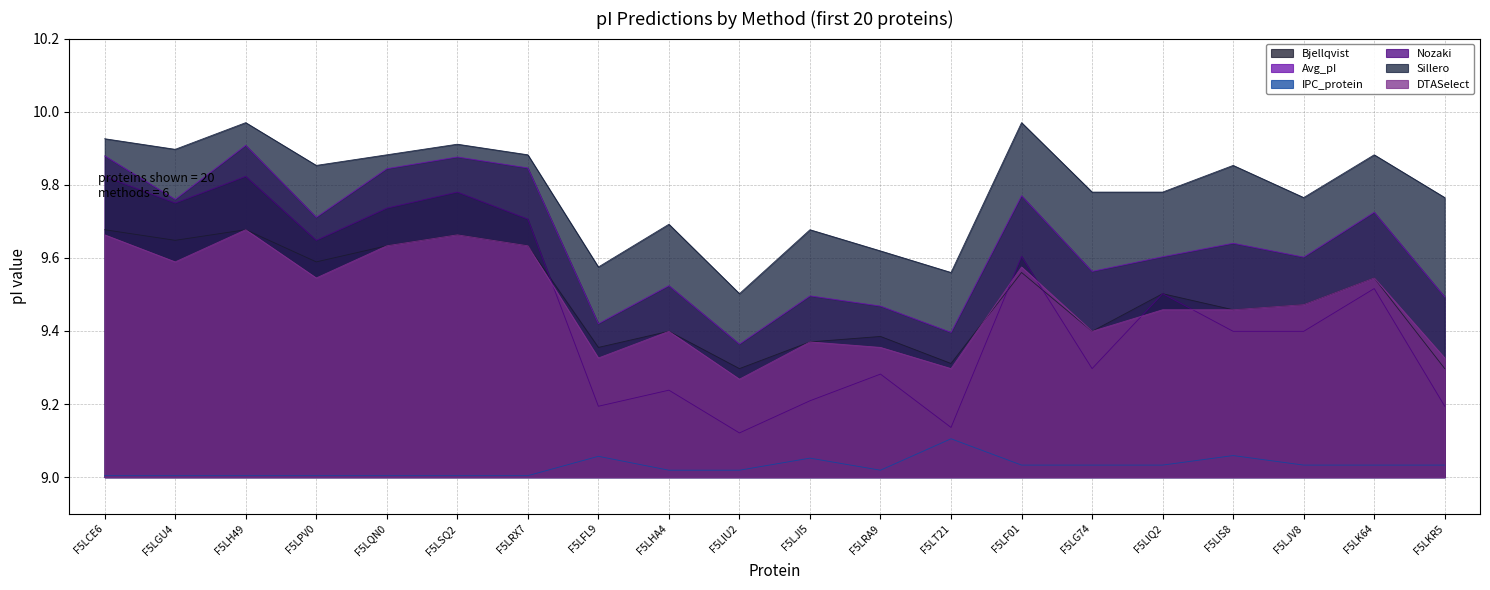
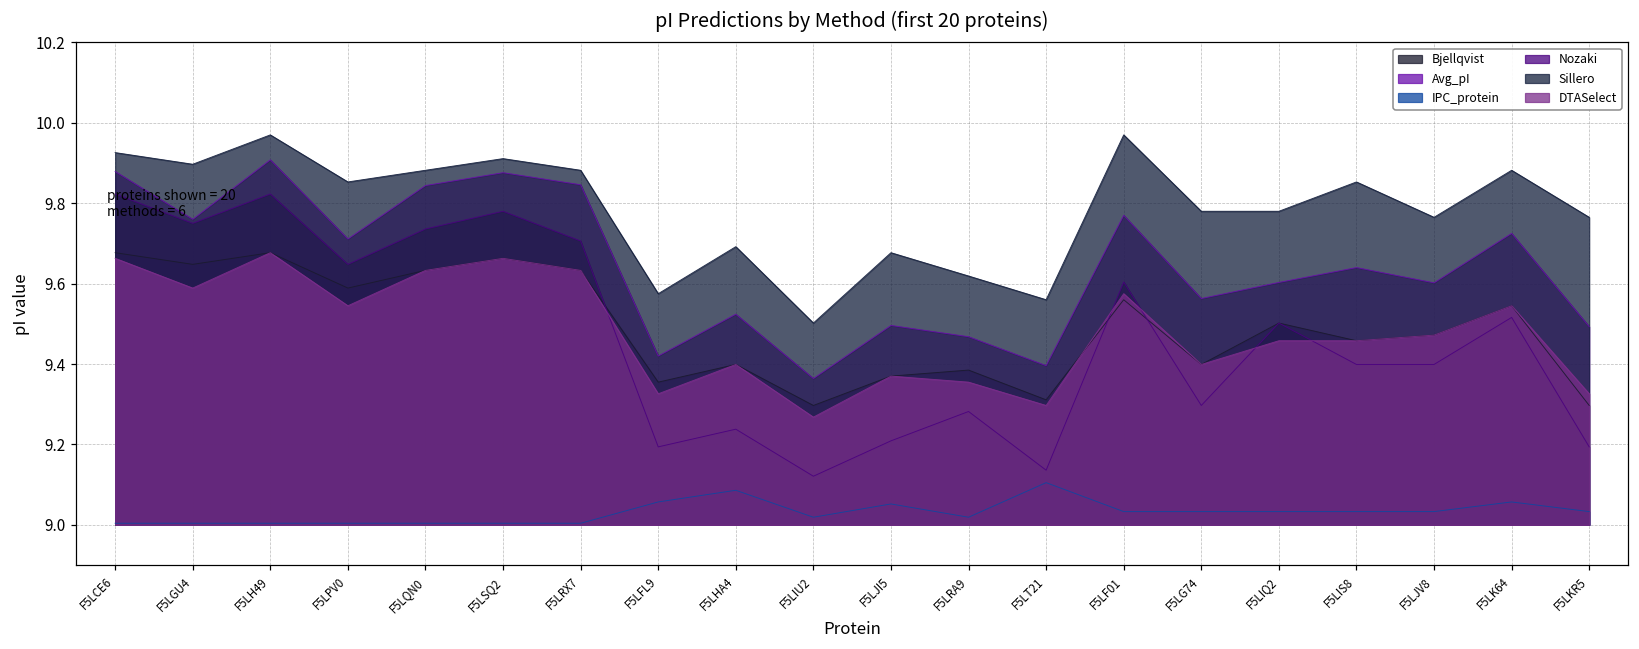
  {
    "IPC_protein": {
      "F5LCE6": 9.00,
      "F5LGU4": 9.00,
      "F5LH49": 9.00,
      "F5LPV0": 9.00,
      "F5LQN0": 9.00,
      "F5LSQ2": 9.00,
      "F5LRX7": 9.00,
      "F5LFL9": 9.06,
-     "F5LHA4": 9.02,
+     "F5LHA4": 9.09,
      "F5LIU2": 9.02,
      "F5LJI5": 9.05,
      "F5LRA9": 9.02,
      "F5LT21": 9.11,
      "F5LF01": 9.03,
      "F5LG74": 9.03,
      "F5LIQ2": 9.03,
-     "F5LIS8": 9.06,
+     "F5LIS8": 9.03,
      "F5LJV8": 9.03,
-     "F5LK64": 9.03,
+     "F5LK64": 9.06,
      "F5LKR5": 9.03
    }
  }
